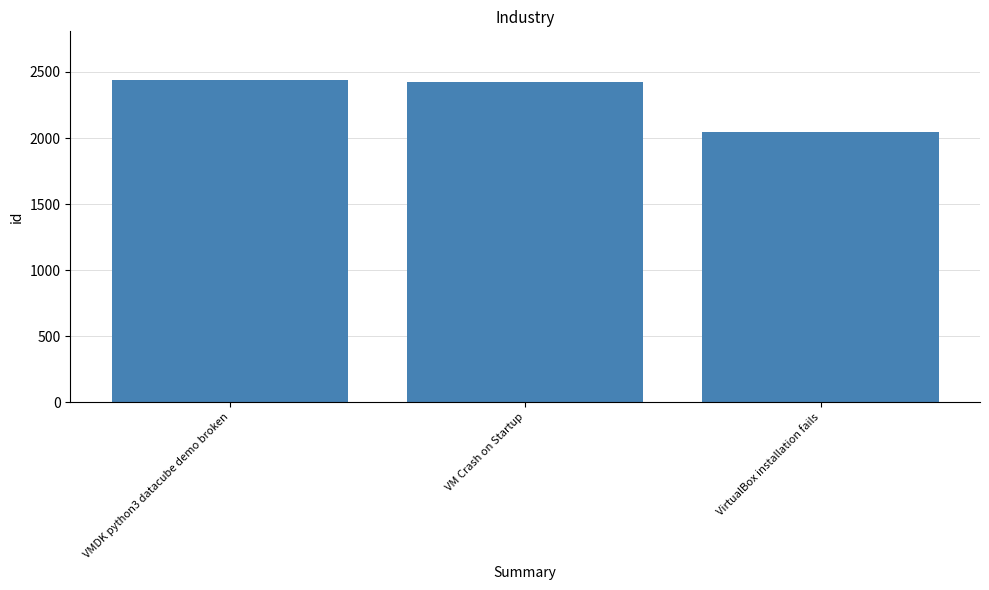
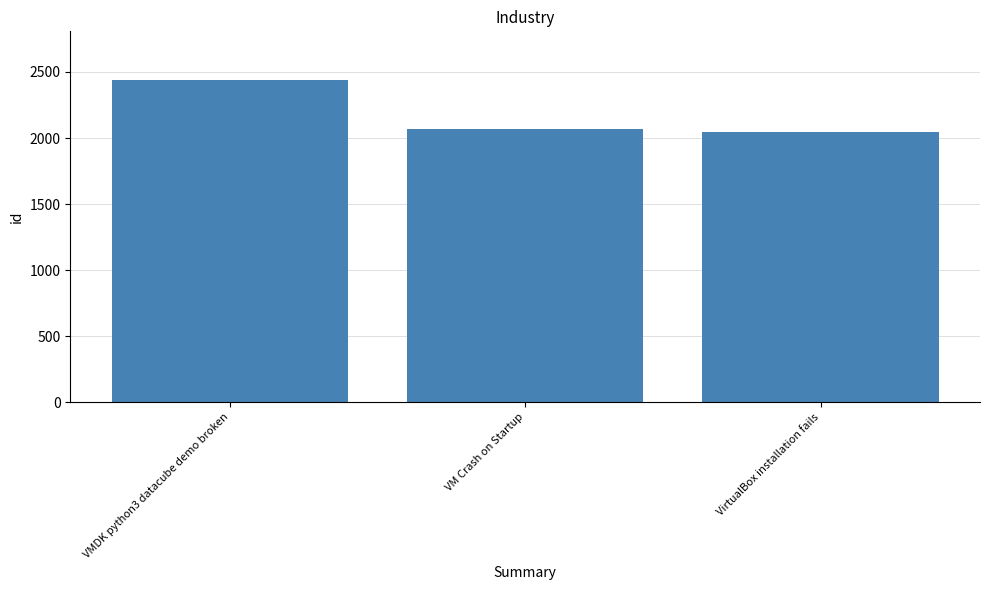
  {
    "VMDK python3 datacube demo broken": 2440,
-   "VM Crash on Startup": 2430,
+   "VM Crash on Startup": 2070,
    "VirtualBox installation fails": 2040
  }
